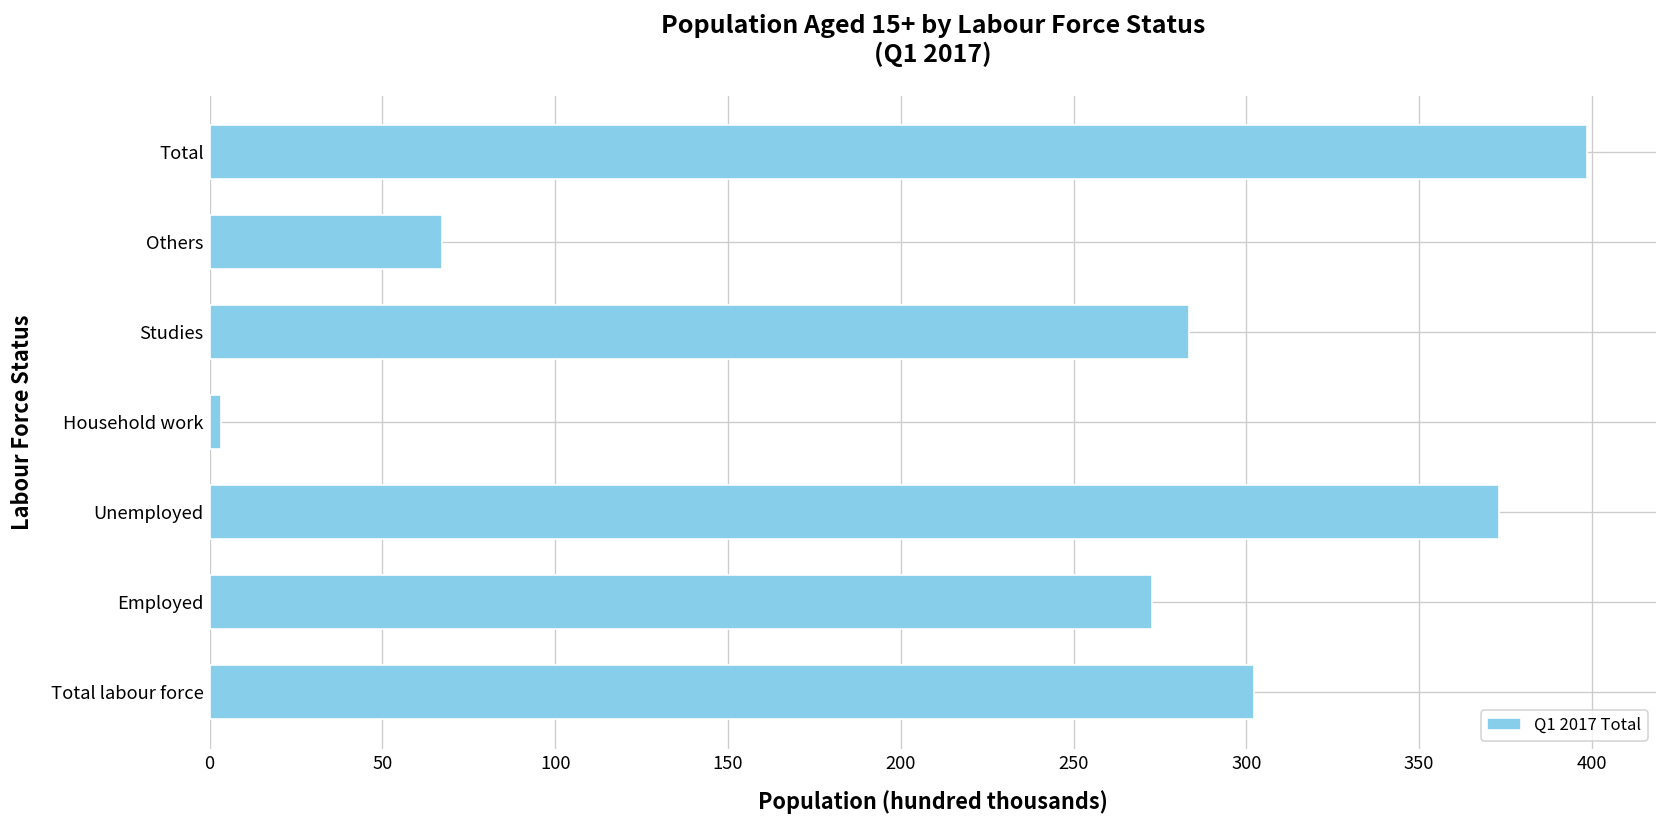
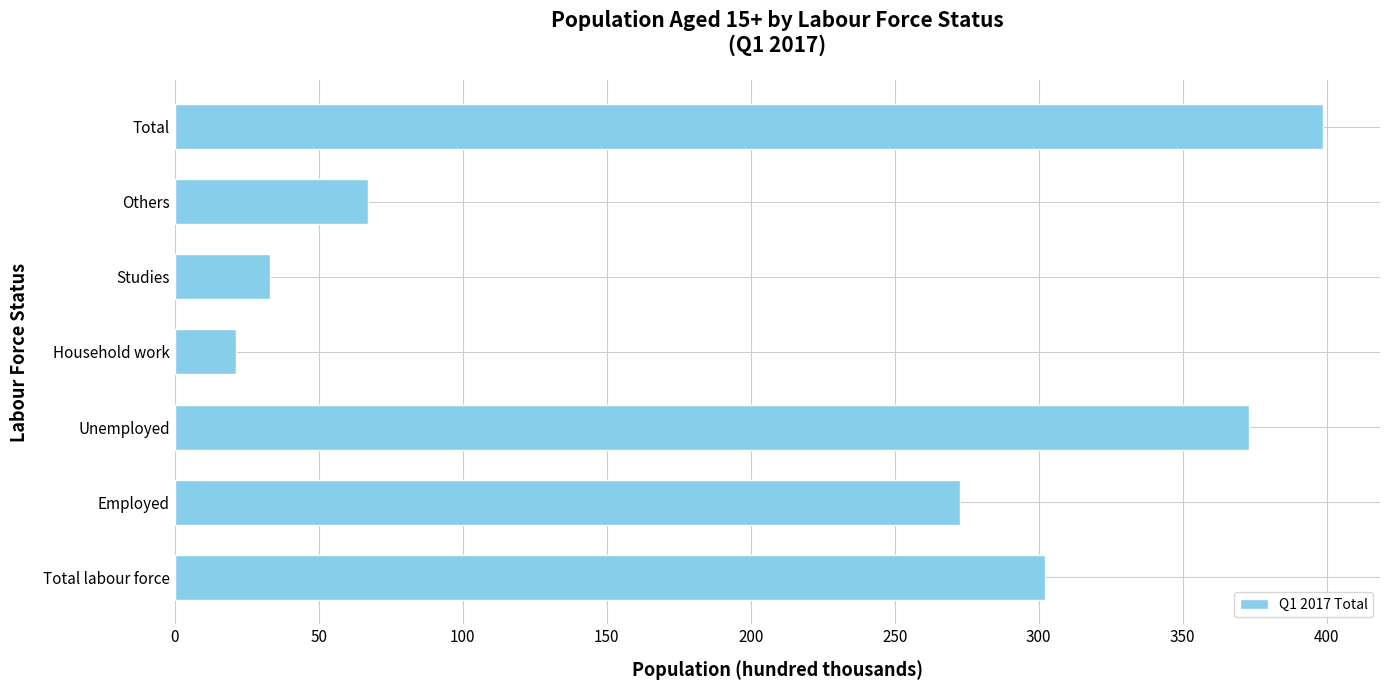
  {
    "Total": 399,
    "Others": 67,
-   "Studies": 284,
-   "Household work": 3,
+   "Studies": 33,
+   "Household work": 21,
    "Unemployed": 373,
    "Employed": 273,
    "Total labour force": 302
  }
